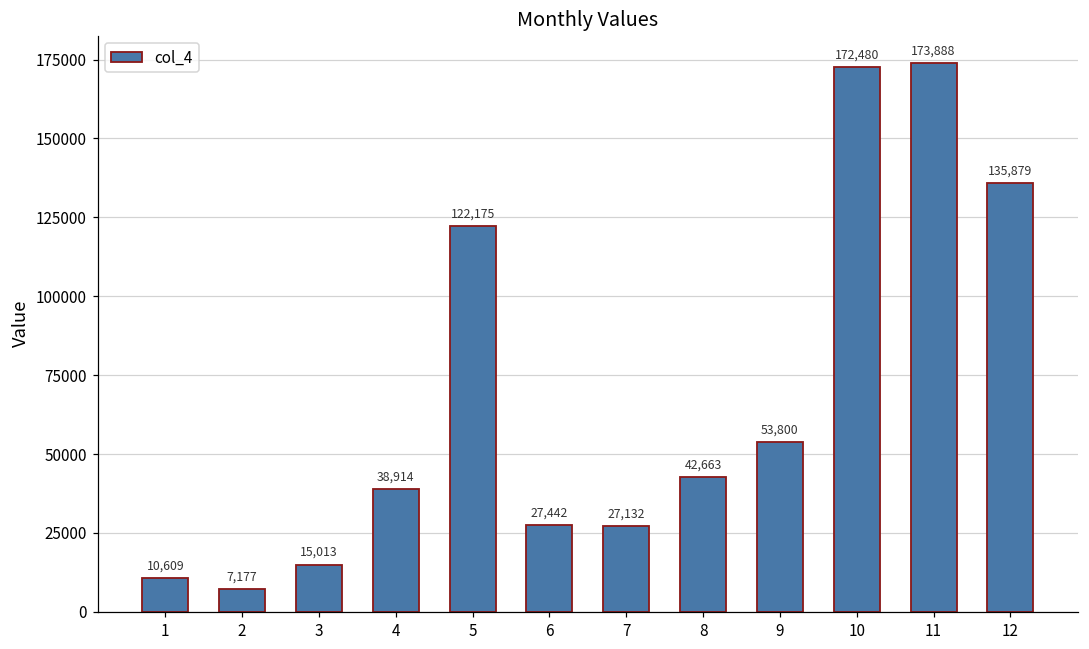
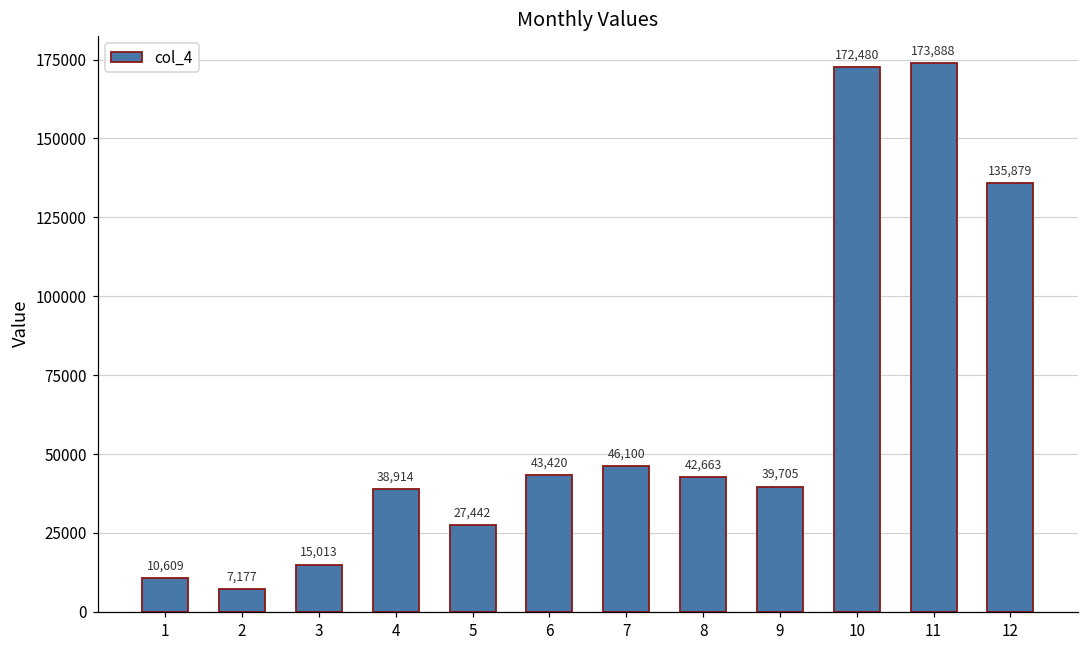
  {
    "1": "10,609",
    "2": "7,177",
    "3": "15,013",
    "4": "38,914",
-   "5": "122,175",
-   "6": "27,442",
-   "7": "27,132",
+   "5": "27,442",
+   "6": "43,420",
+   "7": "46,100",
    "8": "42,663",
-   "9": "53,800",
+   "9": "39,705",
    "10": "172,480",
    "11": "173,888",
    "12": "135,879"
  }
